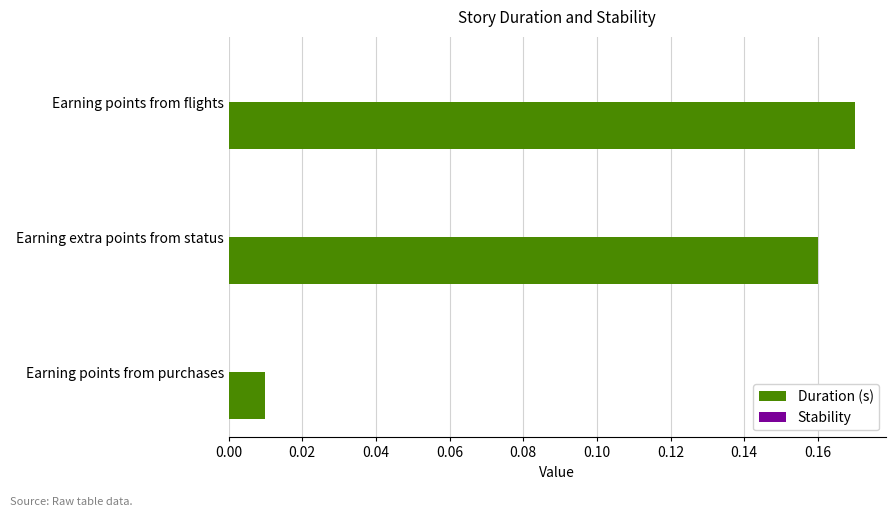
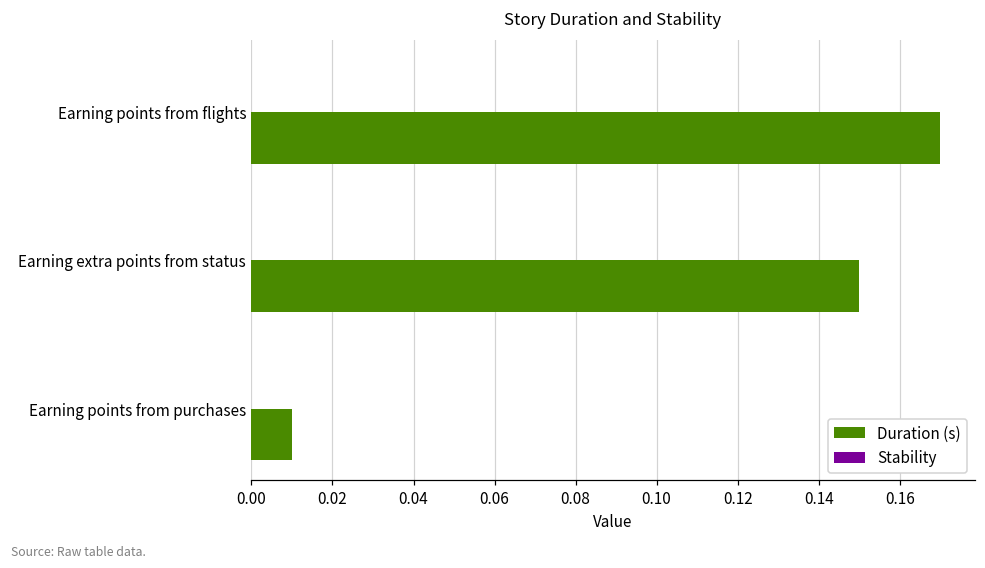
  {
    "Duration (s)": {
      "Earning points from flights": 0.17,
-     "Earning extra points from status": 0.16,
+     "Earning extra points from status": 0.15,
      "Earning points from purchases": 0.01
    },
    "Stability": {
      "Earning points from flights": 0.00,
      "Earning extra points from status": 0.00,
      "Earning points from purchases": 0.00
    }
  }
